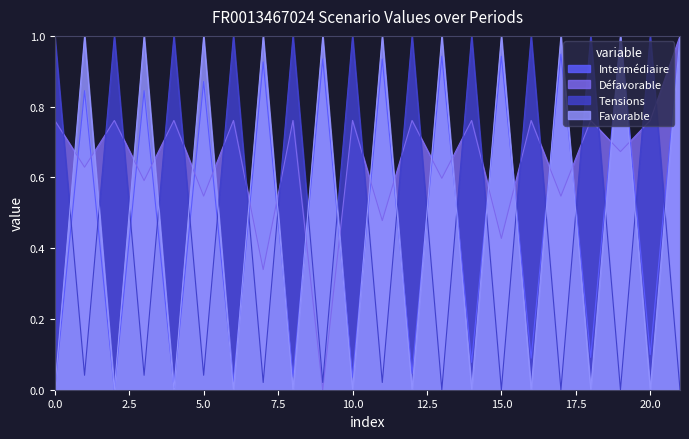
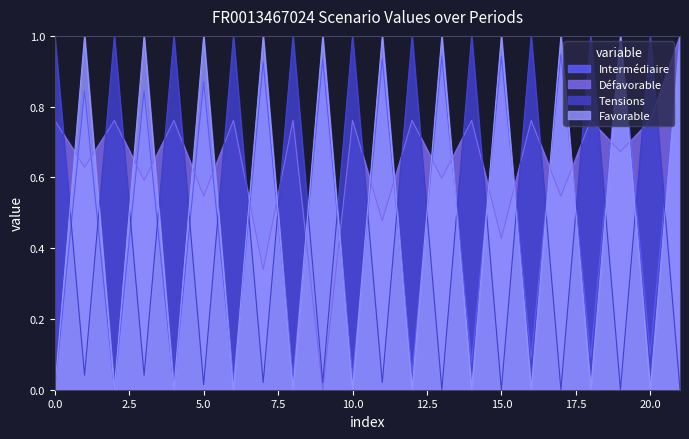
  {
    "Tensions": {
      "0.0": 1.00,
-     "5.0": 0.04,
+     "5.0": 0.01,
      "10.0": 1.00,
      "15.0": 0.00,
      "20.0": 1.00
    }
  }
